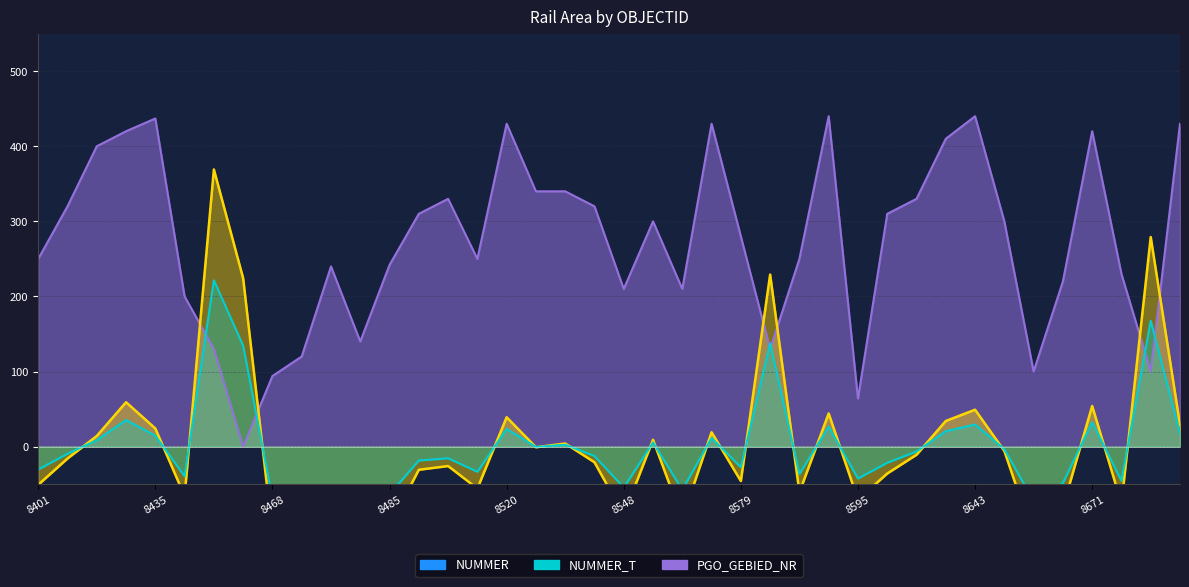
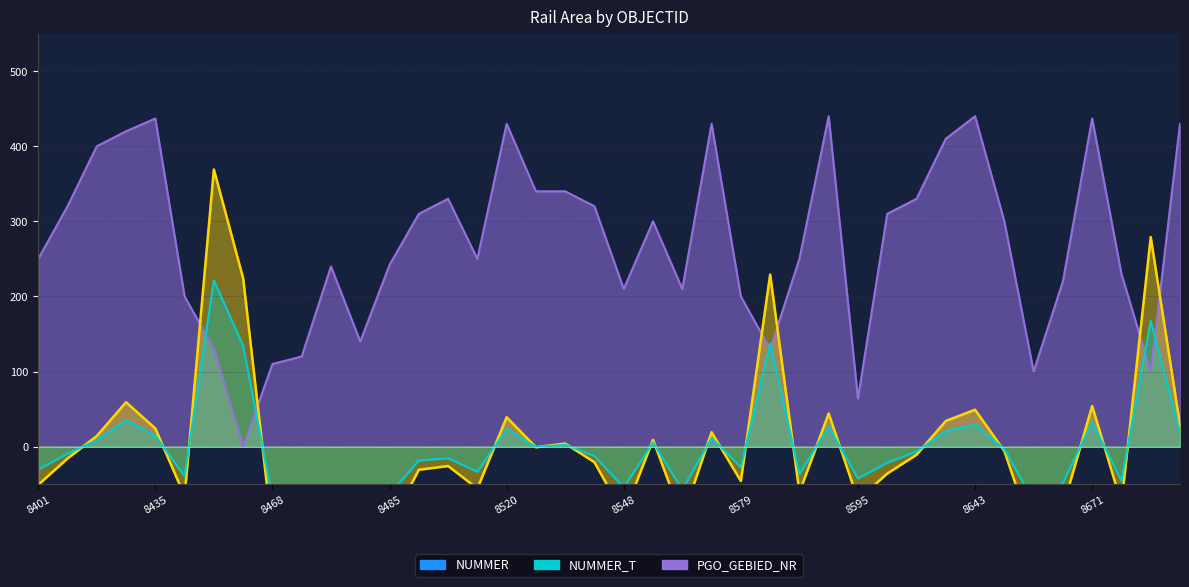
  {
    "PGO_GEBIED_NR": {
      "8401": 250,
      "8435": 440,
-     "8468": 90,
+     "8468": 110,
      "8485": 240,
      "8520": 430,
      "8548": 210,
-     "8579": 280,
+     "8579": 200,
      "8595": 60,
      "8643": 440,
-     "8671": 420
+     "8671": 440
    }
  }
